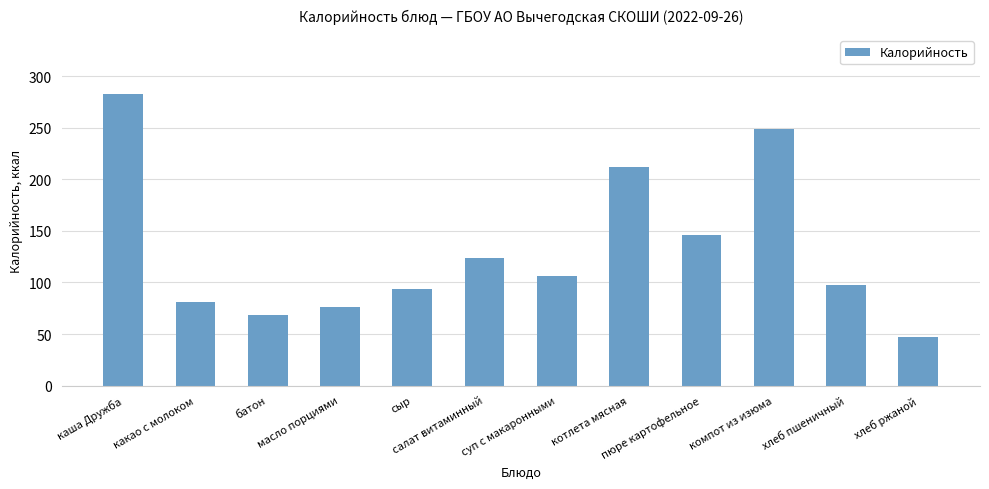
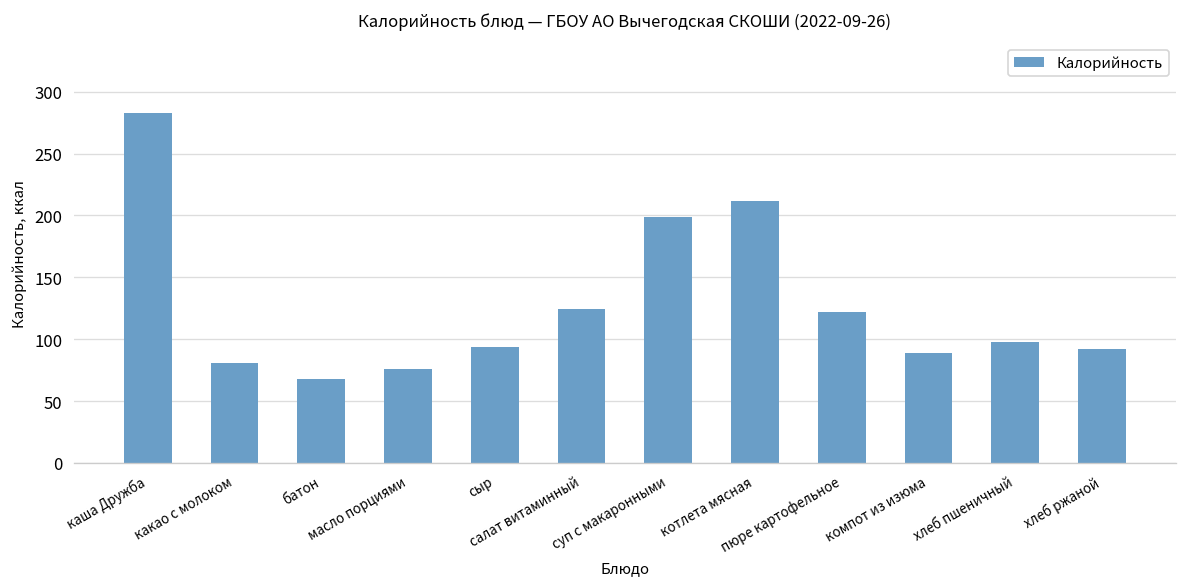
  {
    "каша Дружба": 283,
    "какао с молоком": 81,
    "батон": 68,
    "масло порциями": 76,
    "сыр": 94,
    "салат витаминный": 124,
-   "суп с макаронными": 106,
+   "суп с макаронными": 199,
    "котлета мясная": 212,
-   "пюре картофельное": 146,
-   "компот из изюма": 249,
+   "пюре картофельное": 122,
+   "компот из изюма": 89,
    "хлеб пшеничный": 98,
-   "хлеб ржаной": 47
+   "хлеб ржаной": 92
  }
